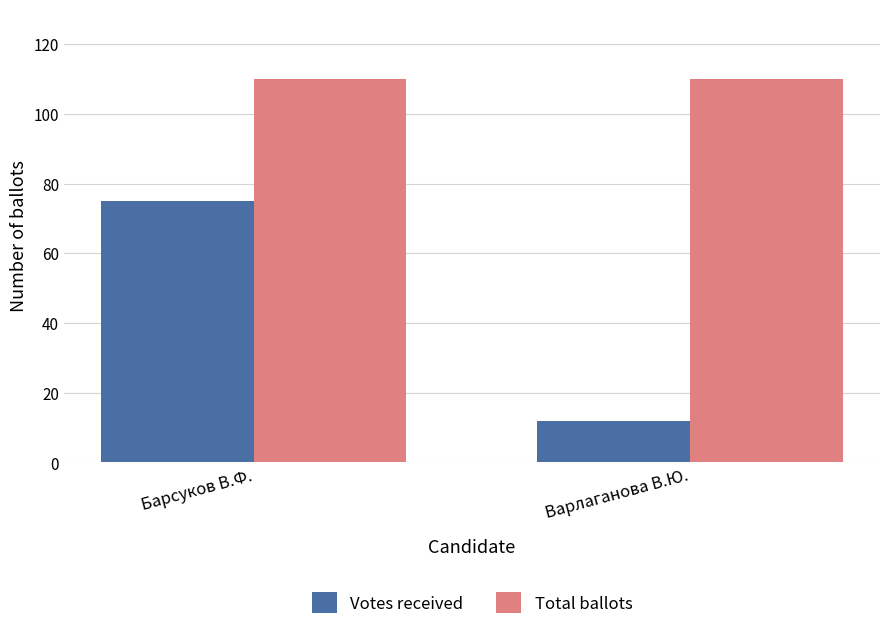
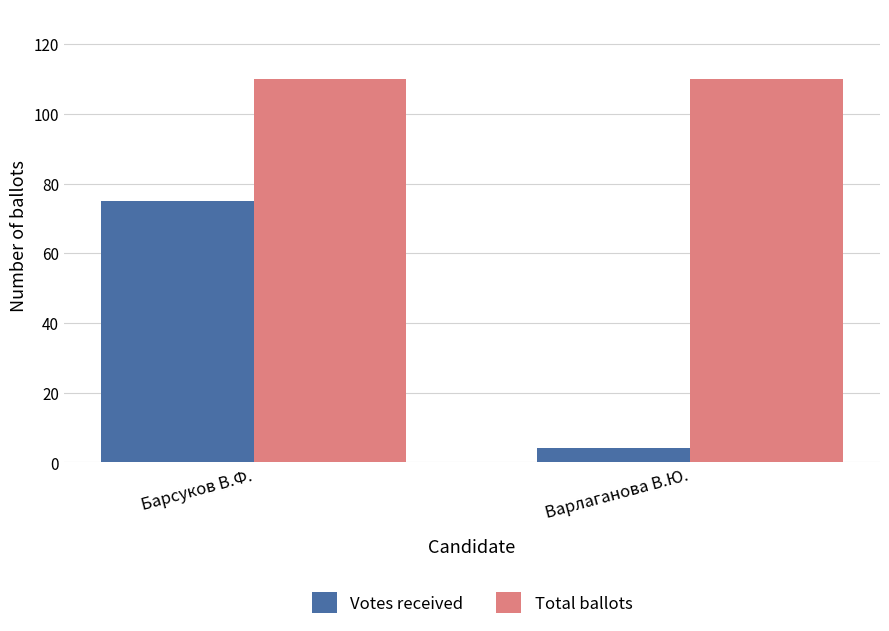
  {
    "Votes received": {
      "Барсуков В.Ф.": 75,
-     "Варлаганова В.Ю.": 12
+     "Варлаганова В.Ю.": 4
    },
    "Total ballots": {
      "Барсуков В.Ф.": 110,
      "Варлаганова В.Ю.": 110
    }
  }
